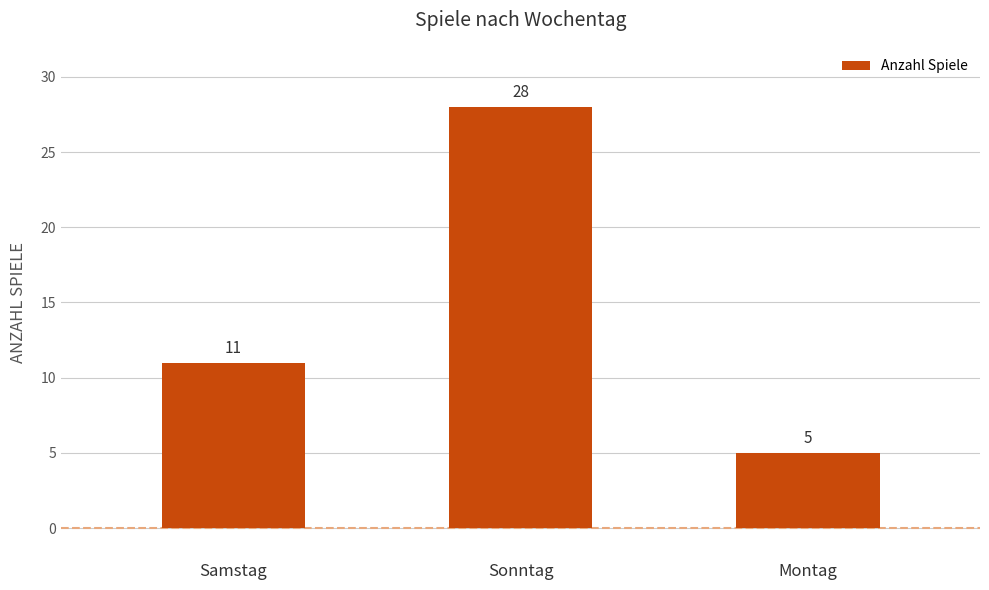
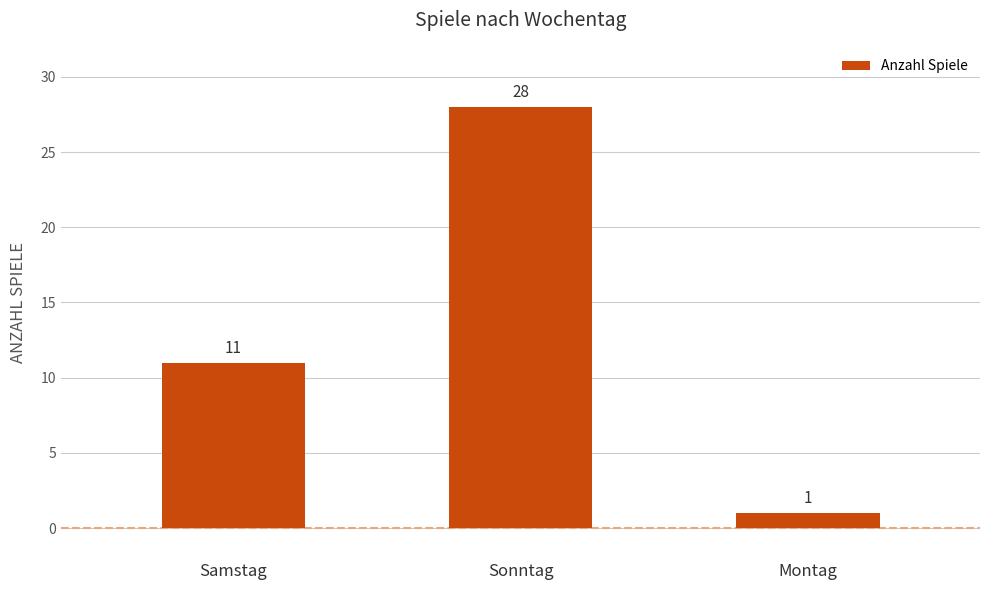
  {
    "Samstag": 11,
    "Sonntag": 28,
-   "Montag": 5
+   "Montag": 1
  }
